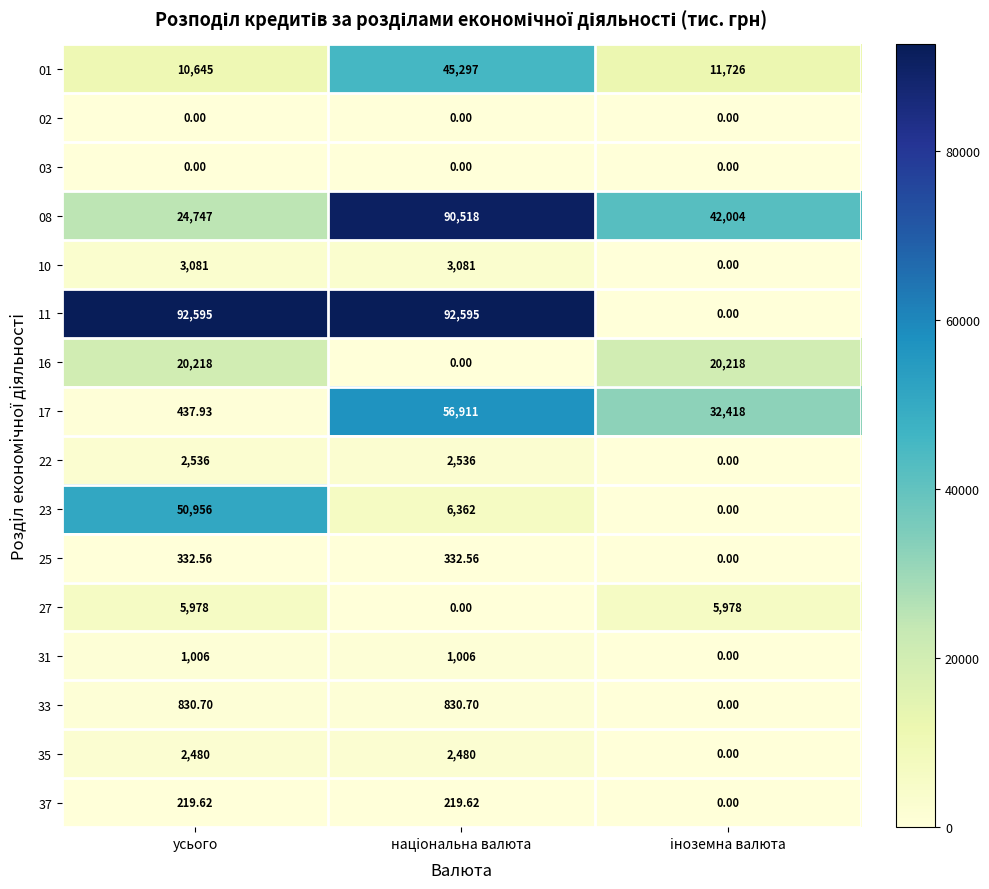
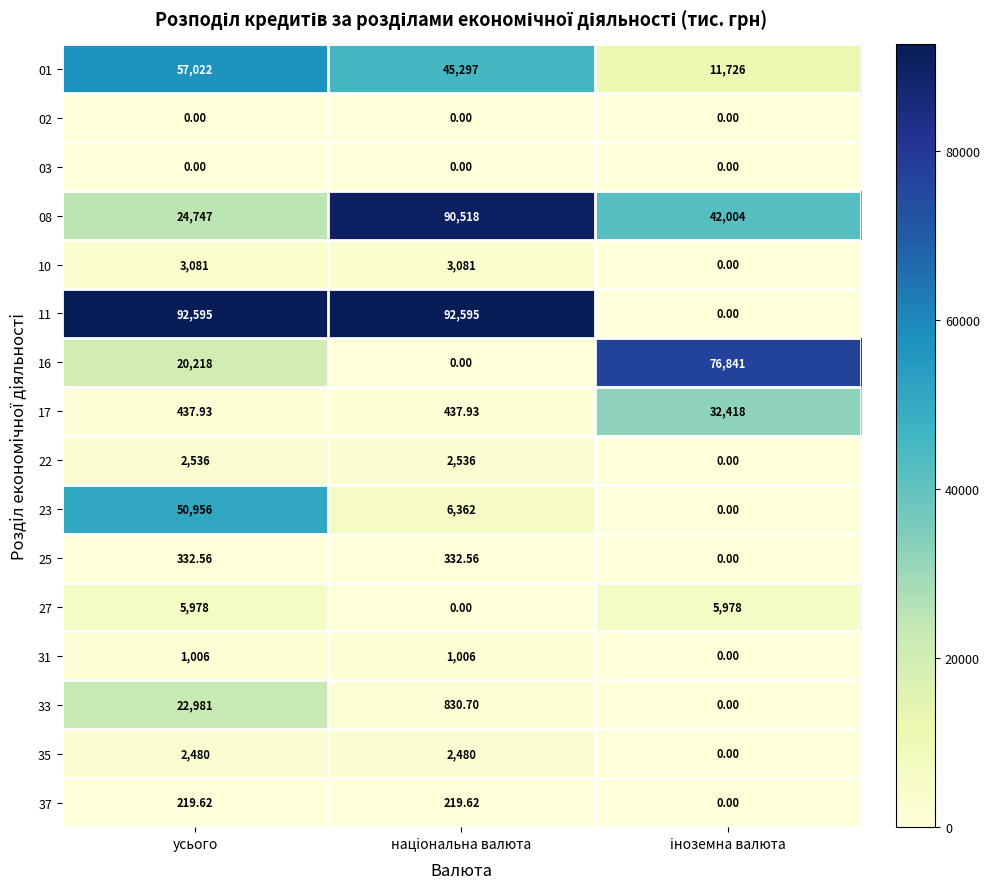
  {
    "01": {
-     "усього": "10,645",
+     "усього": "57,022",
      "національна валюта": "45,297",
      "іноземна валюта": "11,726"
    },
    "02": {
      "усього": "0.00",
      "національна валюта": "0.00",
      "іноземна валюта": "0.00"
    },
    "03": {
      "усього": "0.00",
      "національна валюта": "0.00",
      "іноземна валюта": "0.00"
    },
    "08": {
      "усього": "24,747",
      "національна валюта": "90,518",
      "іноземна валюта": "42,004"
    },
    "10": {
      "усього": "3,081",
      "національна валюта": "3,081",
      "іноземна валюта": "0.00"
    },
    "11": {
      "усього": "92,595",
      "національна валюта": "92,595",
      "іноземна валюта": "0.00"
    },
    "16": {
      "усього": "20,218",
      "національна валюта": "0.00",
-     "іноземна валюта": "20,218"
+     "іноземна валюта": "76,841"
    },
    "17": {
      "усього": "437.93",
-     "національна валюта": "56,911",
+     "національна валюта": "437.93",
      "іноземна валюта": "32,418"
    },
    "22": {
      "усього": "2,536",
      "національна валюта": "2,536",
      "іноземна валюта": "0.00"
    },
    "23": {
      "усього": "50,956",
      "національна валюта": "6,362",
      "іноземна валюта": "0.00"
    },
    "25": {
      "усього": "332.56",
      "національна валюта": "332.56",
      "іноземна валюта": "0.00"
    },
    "27": {
      "усього": "5,978",
      "національна валюта": "0.00",
      "іноземна валюта": "5,978"
    },
    "31": {
      "усього": "1,006",
      "національна валюта": "1,006",
      "іноземна валюта": "0.00"
    },
    "33": {
-     "усього": "830.70",
+     "усього": "22,981",
      "національна валюта": "830.70",
      "іноземна валюта": "0.00"
    },
    "35": {
      "усього": "2,480",
      "національна валюта": "2,480",
      "іноземна валюта": "0.00"
    },
    "37": {
      "усього": "219.62",
      "національна валюта": "219.62",
      "іноземна валюта": "0.00"
    }
  }
